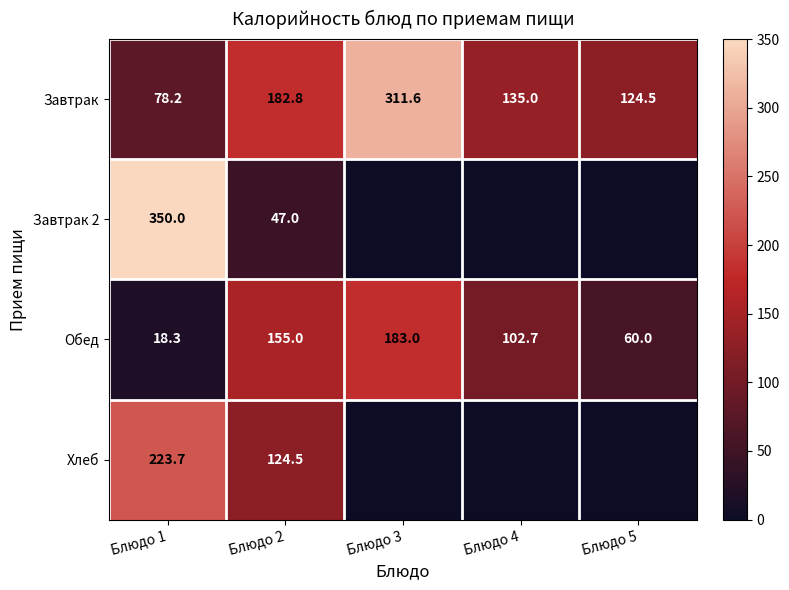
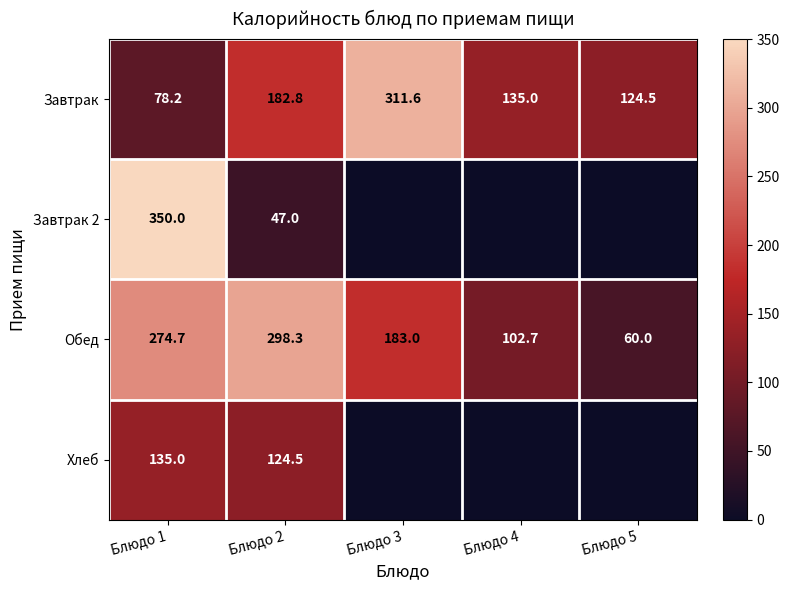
  {
    "Завтрак": {
      "Блюдо 1": 78.2,
      "Блюдо 2": 182.8,
      "Блюдо 3": 311.6,
      "Блюдо 4": 135.0,
      "Блюдо 5": 124.5
    },
    "Завтрак 2": {
      "Блюдо 1": 350.0,
      "Блюдо 2": 47.0
    },
    "Обед": {
-     "Блюдо 1": 18.3,
-     "Блюдо 2": 155.0,
+     "Блюдо 1": 274.7,
+     "Блюдо 2": 298.3,
      "Блюдо 3": 183.0,
      "Блюдо 4": 102.7,
      "Блюдо 5": 60.0
    },
    "Хлеб": {
-     "Блюдо 1": 223.7,
+     "Блюдо 1": 135.0,
      "Блюдо 2": 124.5
    }
  }
